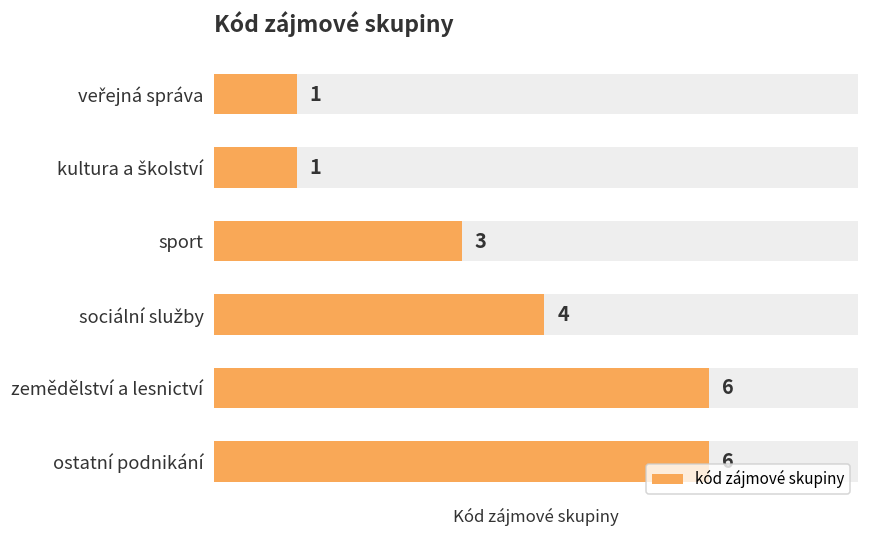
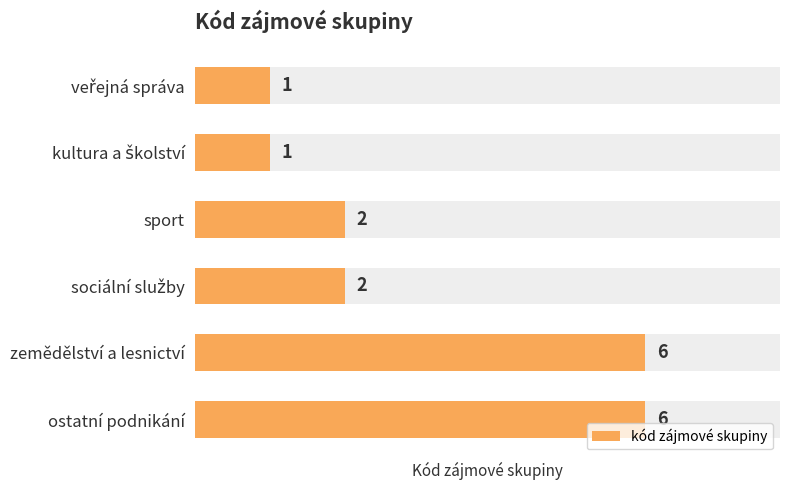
  {
    "kód zájmové skupiny": {
-     "sport": 3,
-     "sociální služby": 4
+     "sport": 2,
+     "sociální služby": 2
    }
  }
